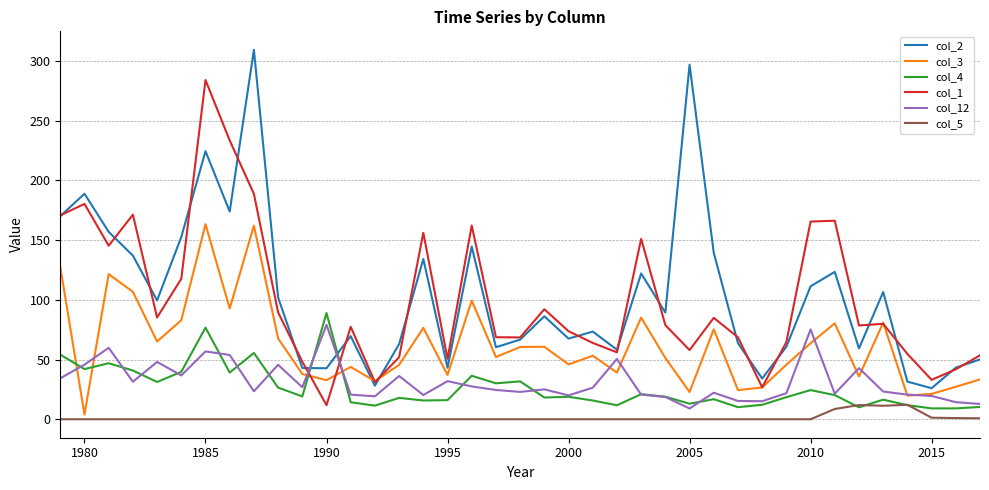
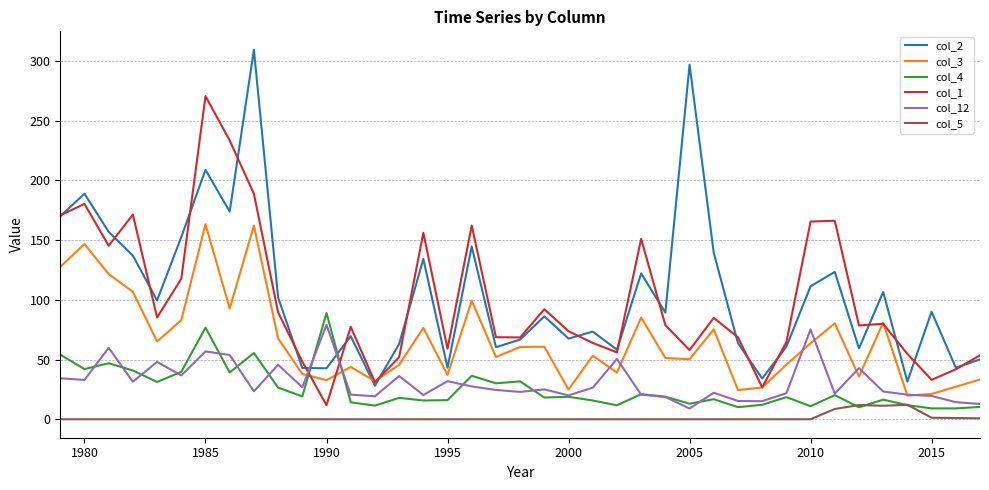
  {
    "col_2": {
      "1980": 189,
-     "1985": 224,
+     "1985": 209,
      "1990": 43,
      "1995": 43,
      "2000": 68,
      "2005": 297,
      "2010": 111,
-     "2015": 26
+     "2015": 90
    },
    "col_3": {
-     "1980": 4,
+     "1980": 147,
      "1985": 163,
      "1990": 33,
      "1995": 37,
-     "2000": 46,
-     "2005": 23,
+     "2000": 25,
+     "2005": 50,
      "2010": 64
    },
    "col_4": {
      "1980": 42,
      "1985": 77,
      "1990": 89,
      "1995": 16,
      "2005": 13,
-     "2010": 24,
+     "2010": 11,
      "2015": 9
    },
    "col_1": {
      "1980": 180,
-     "1985": 284,
+     "1985": 271,
      "1990": 12,
-     "1995": 51,
+     "1995": 59,
      "2000": 74,
      "2005": 58,
      "2010": 166,
      "2015": 33
    },
    "col_12": {
-     "1980": 46,
+     "1980": 33,
      "1985": 57,
      "1990": 79,
      "1995": 32,
      "2005": 9,
      "2010": 75
    },
    "col_5": {
      "1980": 0,
      "1985": 0,
      "1990": 0,
      "1995": 0,
      "2000": 0,
      "2005": 0,
      "2010": 0,
      "2015": 1
    }
  }
